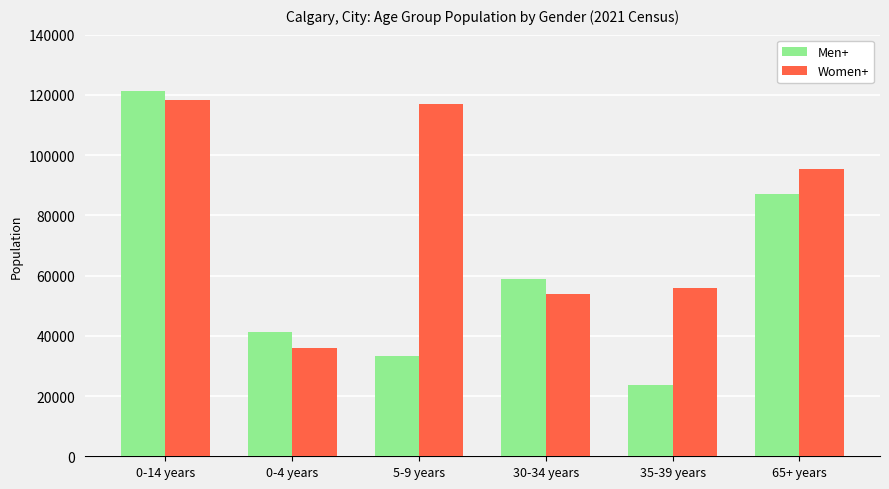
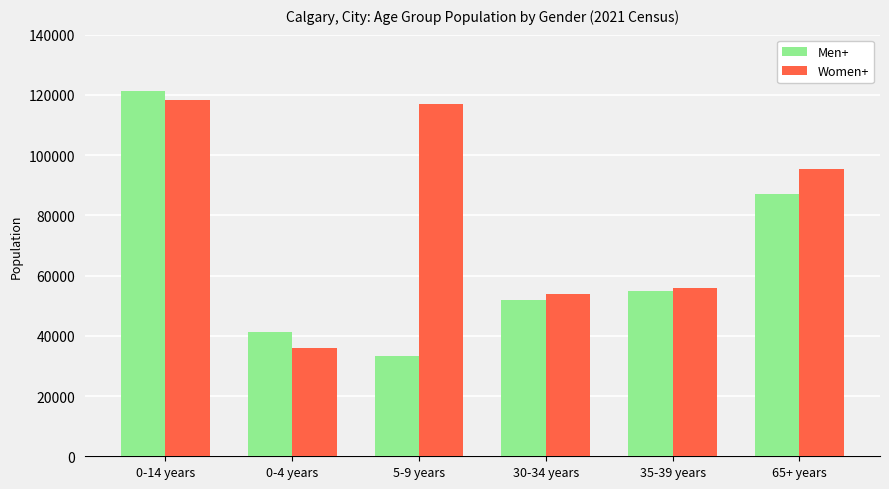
  {
    "Men+": {
      "0-14 years": 121000,
      "0-4 years": 41000,
      "5-9 years": 33000,
-     "30-34 years": 59000,
-     "35-39 years": 24000,
+     "30-34 years": 52000,
+     "35-39 years": 55000,
      "65+ years": 87000
    },
    "Women+": {
      "0-14 years": 118000,
      "0-4 years": 36000,
      "5-9 years": 117000,
      "30-34 years": 54000,
      "35-39 years": 56000,
      "65+ years": 95000
    }
  }
